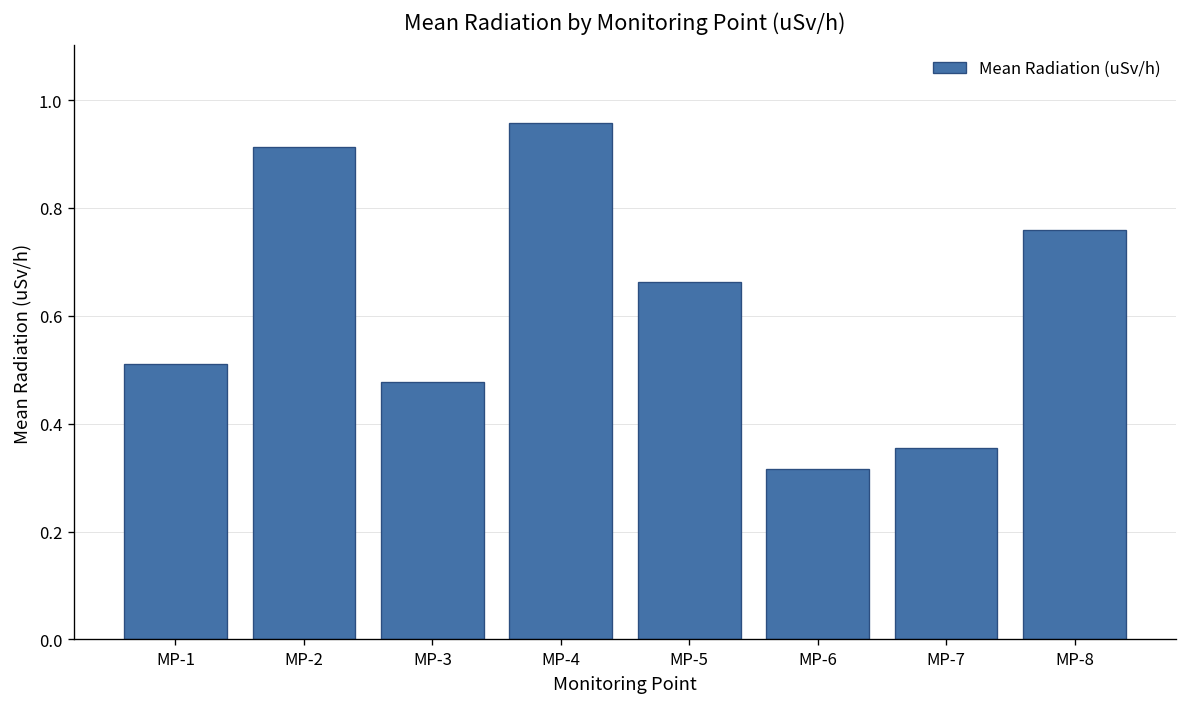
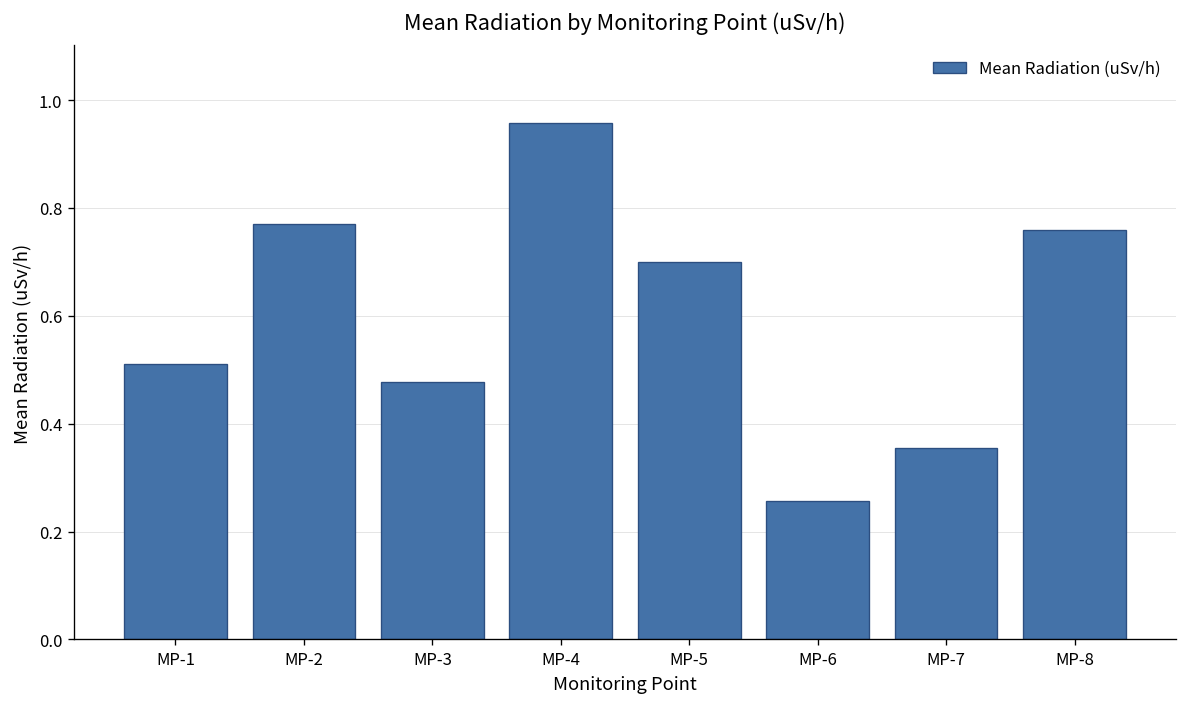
  {
    "MP-1": 0.51,
-   "MP-2": 0.91,
+   "MP-2": 0.77,
    "MP-3": 0.48,
    "MP-4": 0.96,
-   "MP-5": 0.66,
-   "MP-6": 0.32,
+   "MP-5": 0.70,
+   "MP-6": 0.26,
    "MP-7": 0.36,
    "MP-8": 0.76
  }
